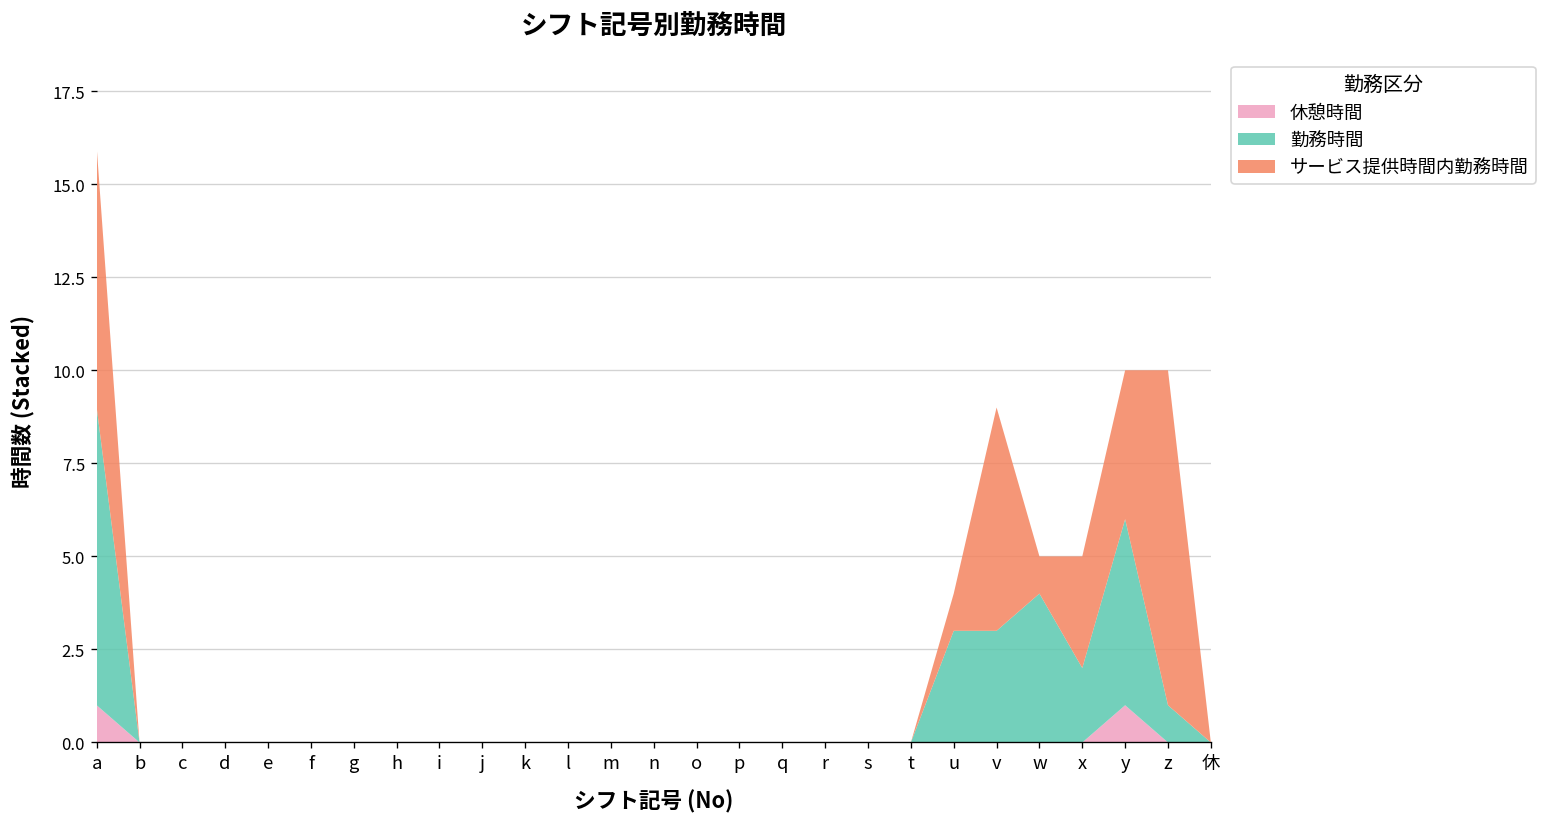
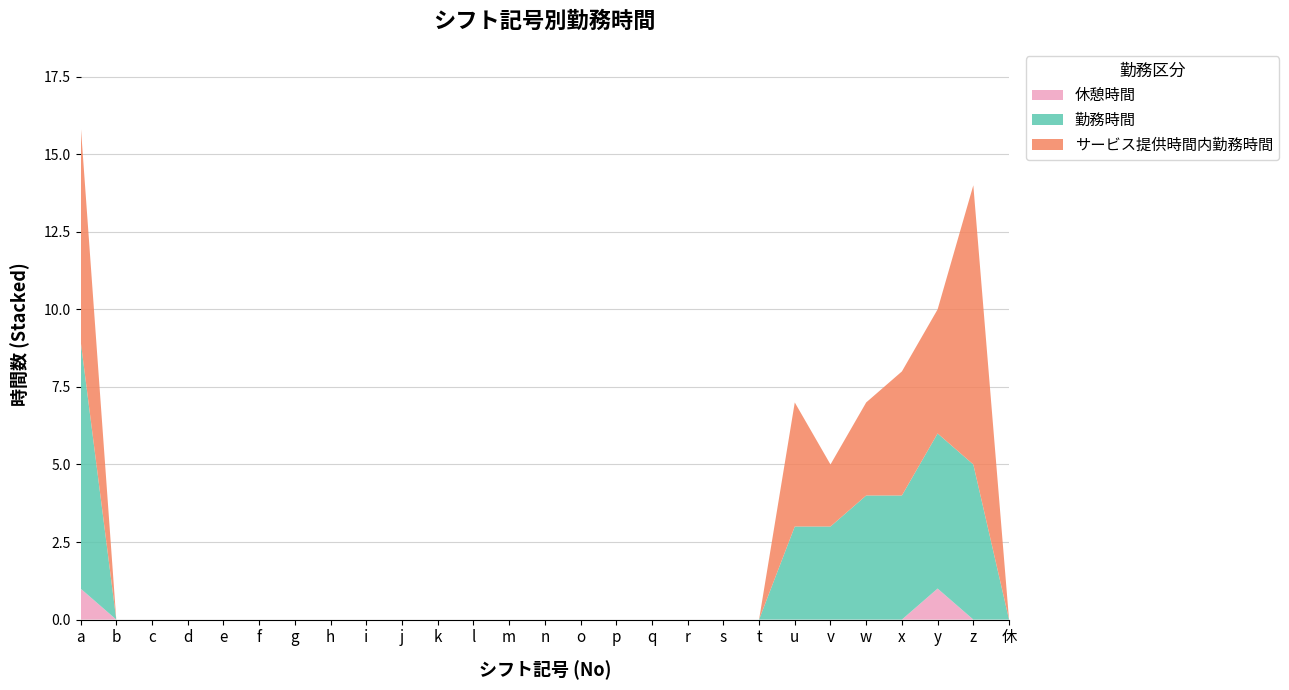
  {
    "休憩時間": {
      "a": 1,
      "u": 0,
      "v": 0,
      "w": 0,
      "x": 0,
      "y": 1,
      "z": 0
    },
    "勤務時間": {
-     "x": 2,
-     "z": 1
+     "x": 4,
+     "z": 5
    },
    "サービス提供時間内勤務時間": {
      "a": 7,
-     "u": 1,
-     "v": 6,
-     "w": 1,
-     "x": 3,
+     "u": 4,
+     "v": 2,
+     "w": 3,
+     "x": 4,
      "y": 4,
      "z": 9
    }
  }
